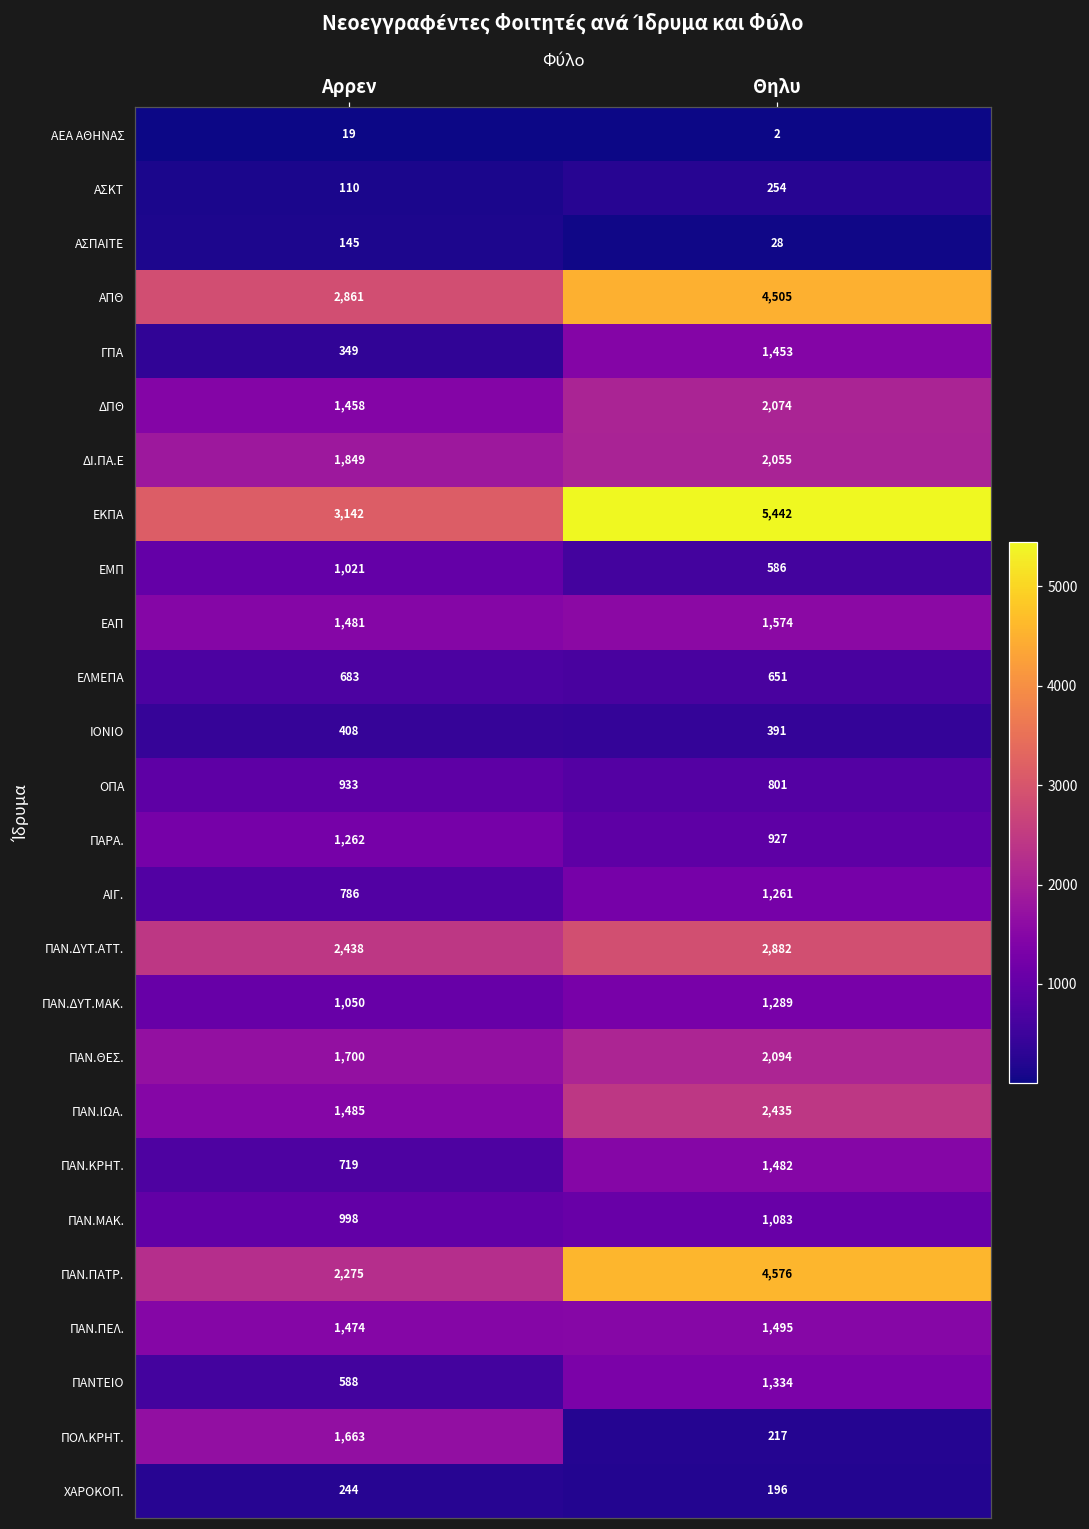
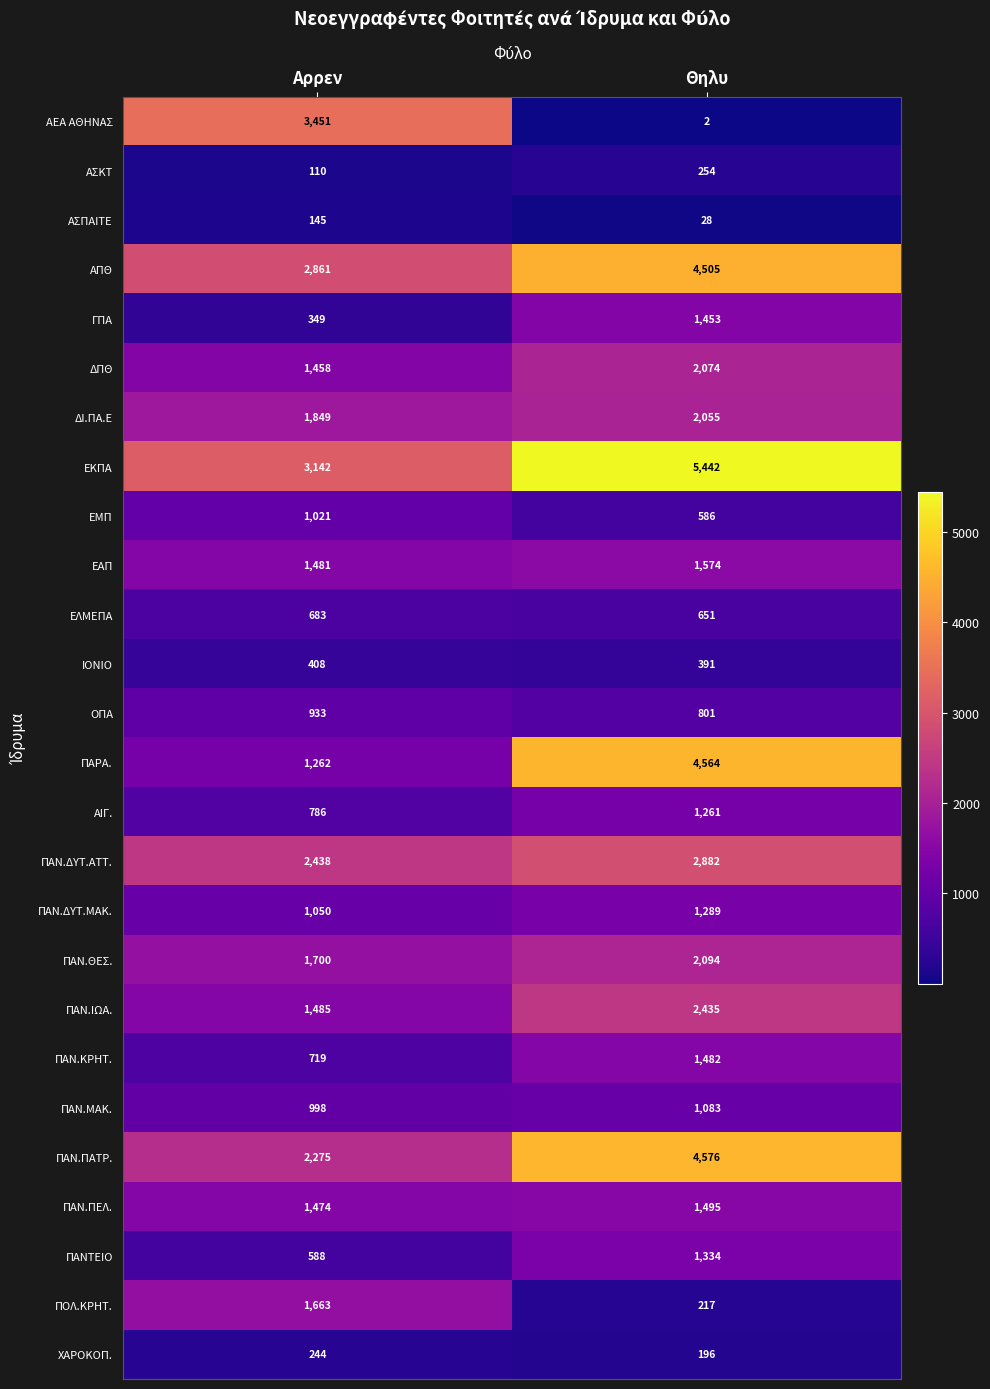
  {
    "ΑΕΑ ΑΘΗΝΑΣ": {
-     "Αρρεν": "19",
+     "Αρρεν": "3,451",
      "Θηλυ": "2"
    },
    "ΑΣΚΤ": {
      "Αρρεν": "110",
      "Θηλυ": "254"
    },
    "ΑΣΠΑΙΤΕ": {
      "Αρρεν": "145",
      "Θηλυ": "28"
    },
    "ΑΠΘ": {
      "Αρρεν": "2,861",
      "Θηλυ": "4,505"
    },
    "ΓΠΑ": {
      "Αρρεν": "349",
      "Θηλυ": "1,453"
    },
    "ΔΠΘ": {
      "Αρρεν": "1,458",
      "Θηλυ": "2,074"
    },
    "ΔΙ.ΠΑ.Ε": {
      "Αρρεν": "1,849",
      "Θηλυ": "2,055"
    },
    "ΕΚΠΑ": {
      "Αρρεν": "3,142",
      "Θηλυ": "5,442"
    },
    "ΕΜΠ": {
      "Αρρεν": "1,021",
      "Θηλυ": "586"
    },
    "ΕΑΠ": {
      "Αρρεν": "1,481",
      "Θηλυ": "1,574"
    },
    "ΕΛΜΕΠΑ": {
      "Αρρεν": "683",
      "Θηλυ": "651"
    },
    "ΙΟΝΙΟ": {
      "Αρρεν": "408",
      "Θηλυ": "391"
    },
    "ΟΠΑ": {
      "Αρρεν": "933",
      "Θηλυ": "801"
    },
    "ΠΑΡΑ.": {
      "Αρρεν": "1,262",
-     "Θηλυ": "927"
+     "Θηλυ": "4,564"
    },
    "ΑΙΓ.": {
      "Αρρεν": "786",
      "Θηλυ": "1,261"
    },
    "ΠΑΝ.ΔΥΤ.ΑΤΤ.": {
      "Αρρεν": "2,438",
      "Θηλυ": "2,882"
    },
    "ΠΑΝ.ΔΥΤ.ΜΑΚ.": {
      "Αρρεν": "1,050",
      "Θηλυ": "1,289"
    },
    "ΠΑΝ.ΘΕΣ.": {
      "Αρρεν": "1,700",
      "Θηλυ": "2,094"
    },
    "ΠΑΝ.ΙΩΑ.": {
      "Αρρεν": "1,485",
      "Θηλυ": "2,435"
    },
    "ΠΑΝ.ΚΡΗΤ.": {
      "Αρρεν": "719",
      "Θηλυ": "1,482"
    },
    "ΠΑΝ.ΜΑΚ.": {
      "Αρρεν": "998",
      "Θηλυ": "1,083"
    },
    "ΠΑΝ.ΠΑΤΡ.": {
      "Αρρεν": "2,275",
      "Θηλυ": "4,576"
    },
    "ΠΑΝ.ΠΕΛ.": {
      "Αρρεν": "1,474",
      "Θηλυ": "1,495"
    },
    "ΠΑΝΤΕΙΟ": {
      "Αρρεν": "588",
      "Θηλυ": "1,334"
    },
    "ΠΟΛ.ΚΡΗΤ.": {
      "Αρρεν": "1,663",
      "Θηλυ": "217"
    },
    "ΧΑΡΟΚΟΠ.": {
      "Αρρεν": "244",
      "Θηλυ": "196"
    }
  }
